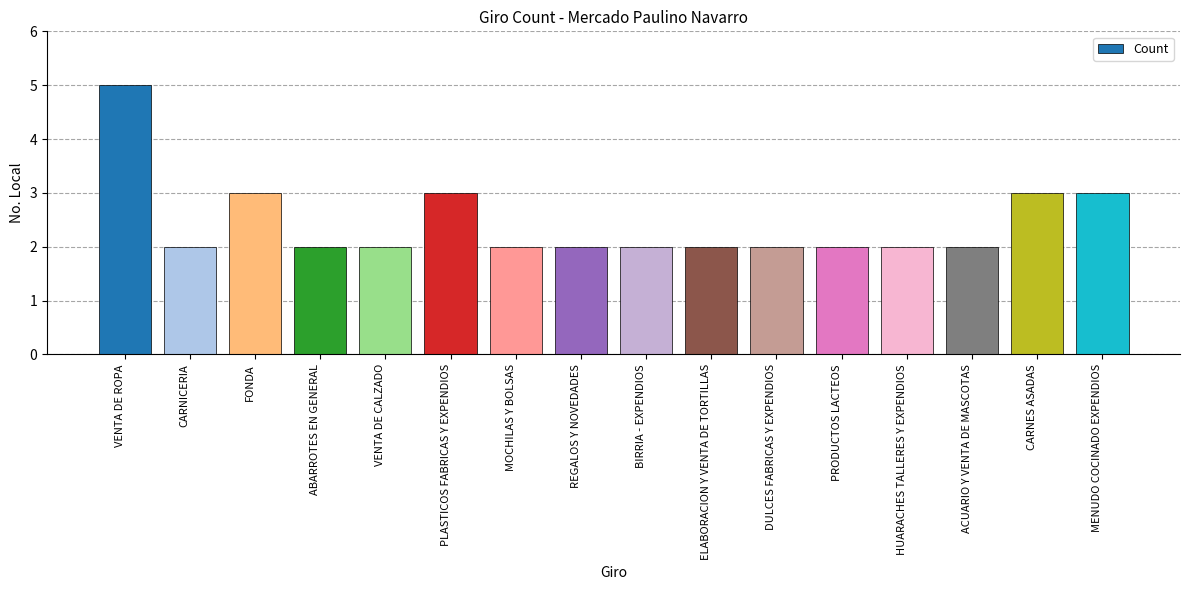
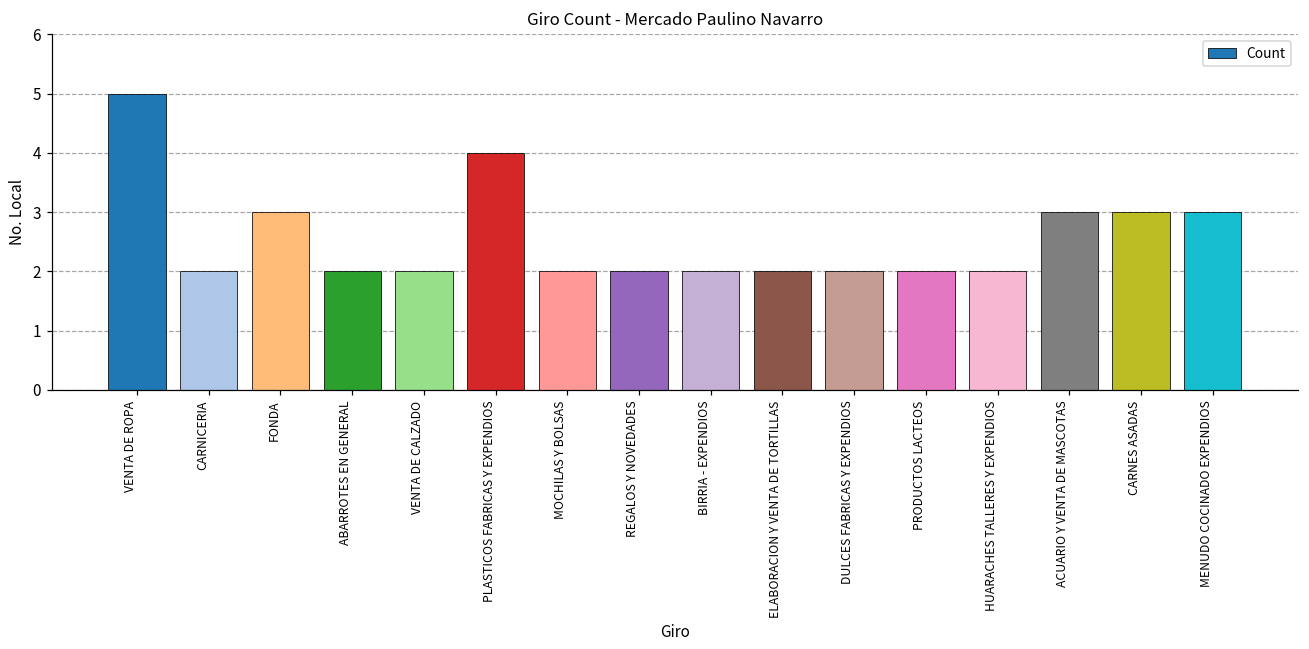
  {
    "VENTA DE ROPA": 5,
    "CARNICERIA": 2,
    "FONDA": 3,
    "ABARROTES EN GENERAL": 2,
    "VENTA DE CALZADO": 2,
-   "PLASTICOS FABRICAS Y EXPENDIOS": 3,
+   "PLASTICOS FABRICAS Y EXPENDIOS": 4,
    "MOCHILAS Y BOLSAS": 2,
    "REGALOS Y NOVEDADES": 2,
    "BIRRIA - EXPENDIOS": 2,
    "ELABORACION Y VENTA DE TORTILLAS": 2,
    "DULCES FABRICAS Y EXPENDIOS": 2,
    "PRODUCTOS LACTEOS": 2,
    "HUARACHES TALLERES Y EXPENDIOS": 2,
-   "ACUARIO Y VENTA DE MASCOTAS": 2,
+   "ACUARIO Y VENTA DE MASCOTAS": 3,
    "CARNES ASADAS": 3,
    "MENUDO COCINADO EXPENDIOS": 3
  }
